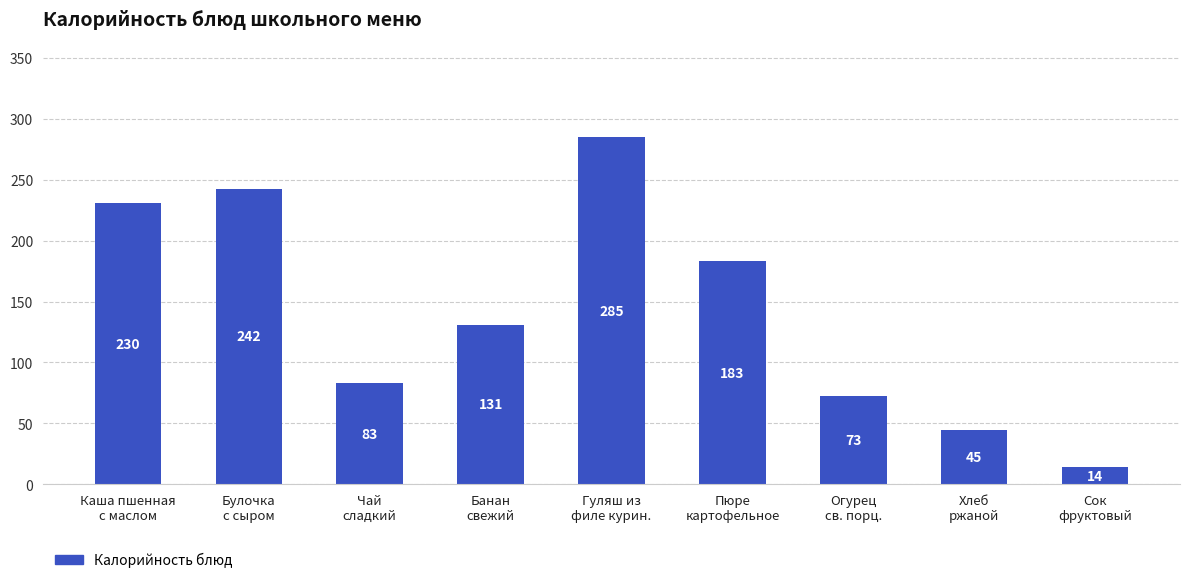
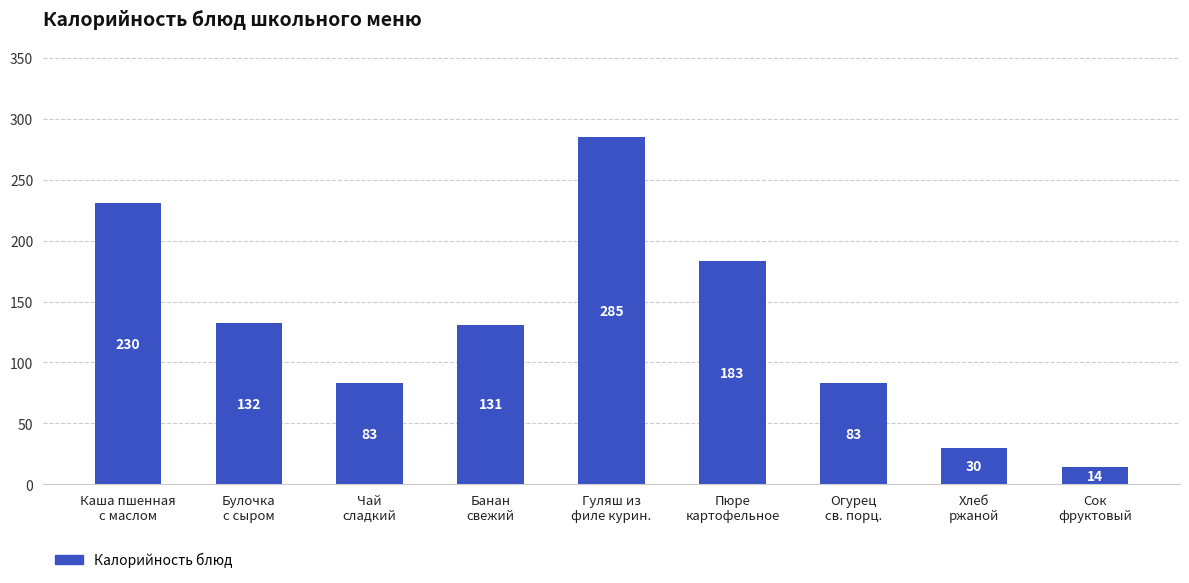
  {
    "Каша пшенная с маслом": 230,
-   "Булочка с сыром": 242,
+   "Булочка с сыром": 132,
    "Чай сладкий": 83,
    "Банан свежий": 131,
    "Гуляш из филе курин.": 285,
    "Пюре картофельное": 183,
-   "Огурец св. порц.": 73,
-   "Хлеб ржаной": 45,
+   "Огурец св. порц.": 83,
+   "Хлеб ржаной": 30,
    "Сок фруктовый": 14
  }
